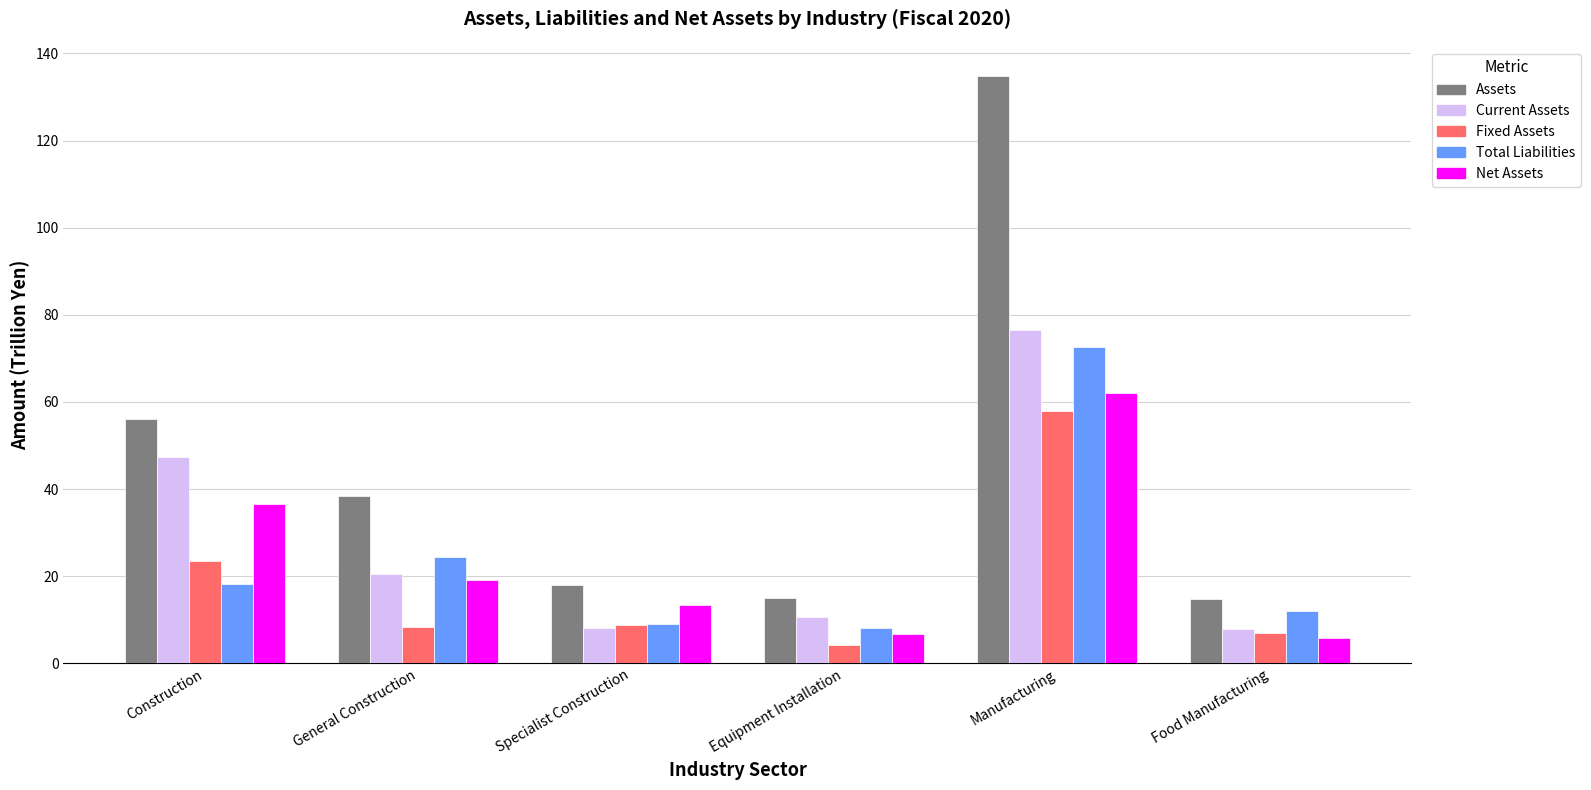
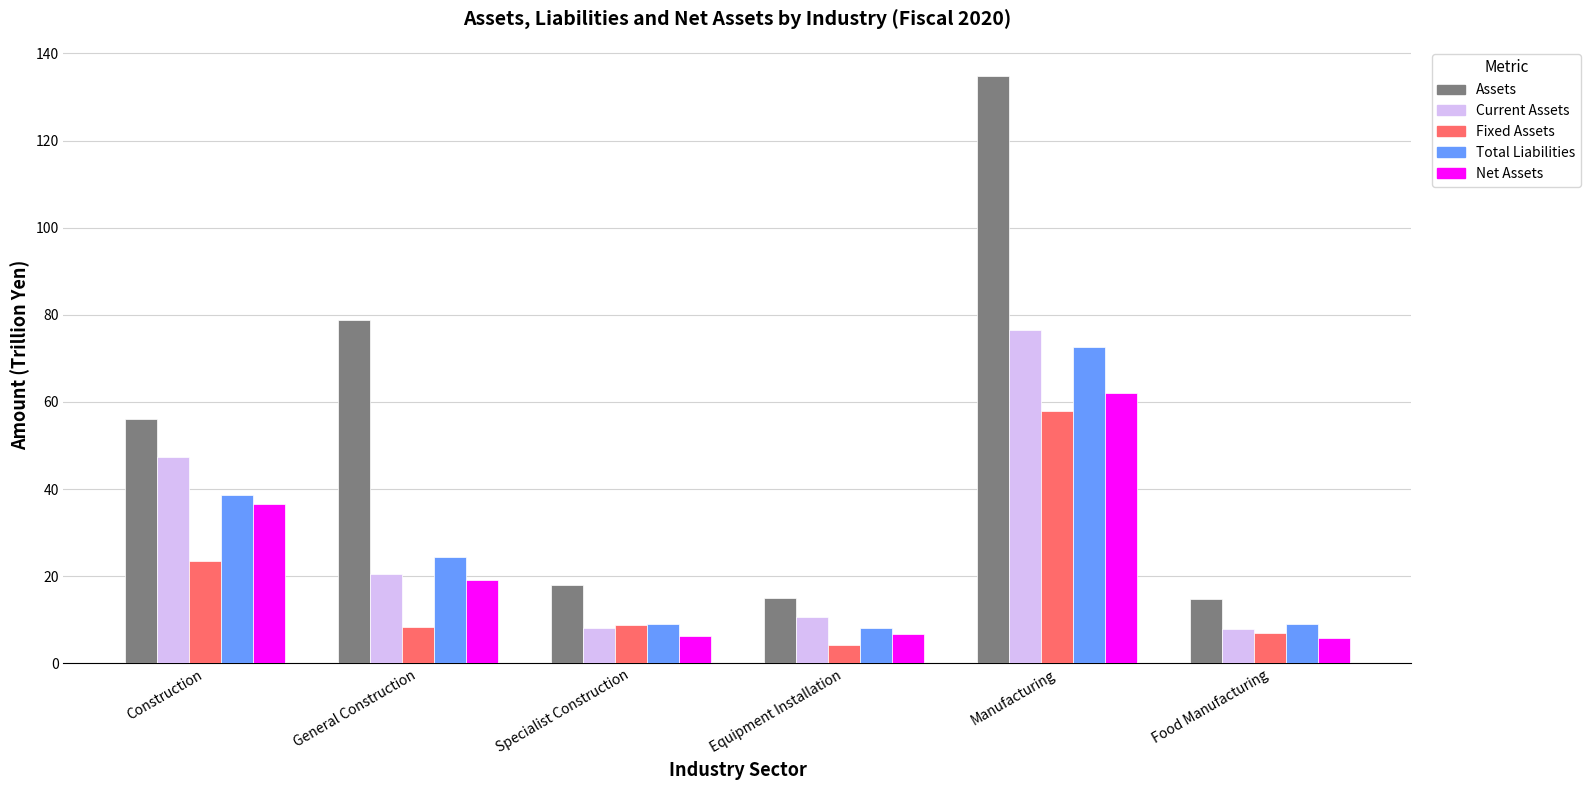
  {
    "Assets": {
      "Construction": 56,
-     "General Construction": 38,
+     "General Construction": 79,
      "Specialist Construction": 18,
      "Equipment Installation": 15,
      "Manufacturing": 135,
      "Food Manufacturing": 15
    },
    "Current Assets": {
      "Construction": 47,
      "General Construction": 21,
      "Specialist Construction": 8,
      "Equipment Installation": 11,
      "Manufacturing": 76,
      "Food Manufacturing": 8
    },
    "Fixed Assets": {
      "Construction": 24,
      "General Construction": 8,
      "Specialist Construction": 9,
      "Equipment Installation": 4,
      "Manufacturing": 58,
      "Food Manufacturing": 7
    },
    "Total Liabilities": {
-     "Construction": 18,
+     "Construction": 39,
      "General Construction": 24,
      "Specialist Construction": 9,
      "Equipment Installation": 8,
      "Manufacturing": 73,
-     "Food Manufacturing": 12
+     "Food Manufacturing": 9
    },
    "Net Assets": {
      "Construction": 37,
      "General Construction": 19,
-     "Specialist Construction": 13,
+     "Specialist Construction": 6,
      "Equipment Installation": 7,
      "Manufacturing": 62,
      "Food Manufacturing": 6
    }
  }
